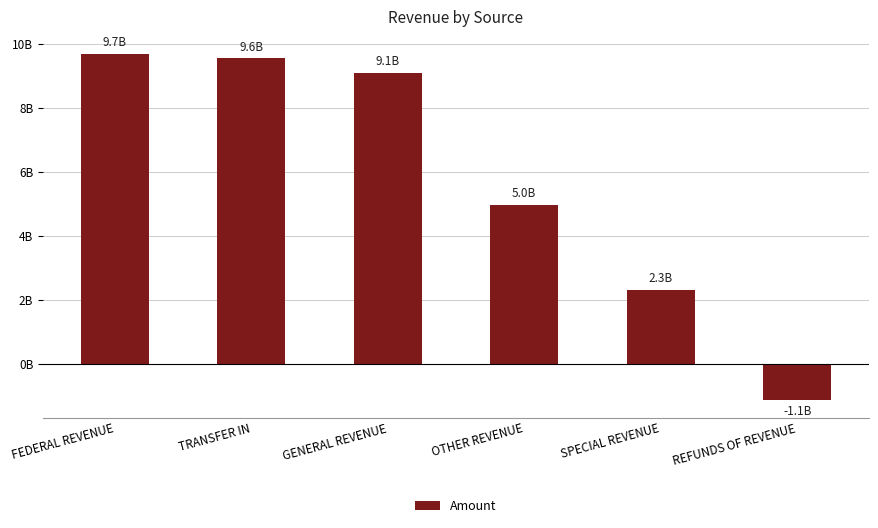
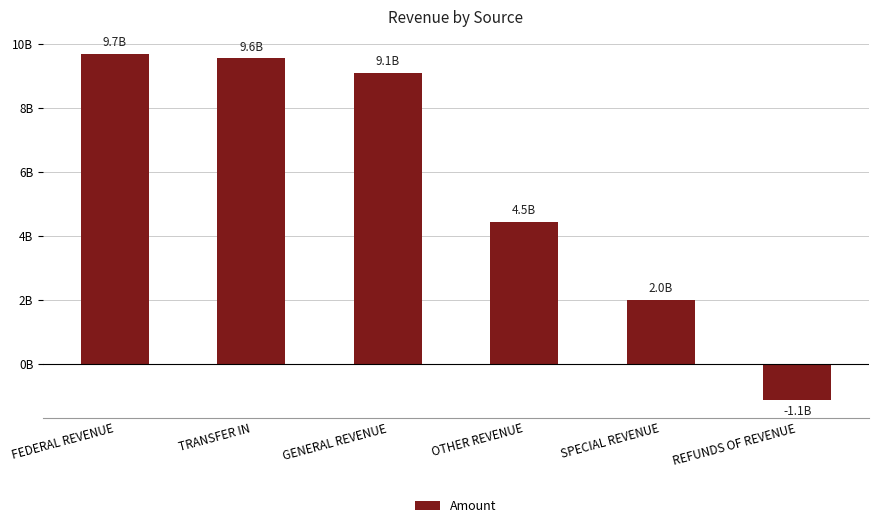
  {
    "FEDERAL REVENUE": "9.7B",
    "TRANSFER IN": "9.6B",
    "GENERAL REVENUE": "9.1B",
-   "OTHER REVENUE": "5.0B",
-   "SPECIAL REVENUE": "2.3B",
+   "OTHER REVENUE": "4.5B",
+   "SPECIAL REVENUE": "2.0B",
    "REFUNDS OF REVENUE": "-1.1B"
  }
